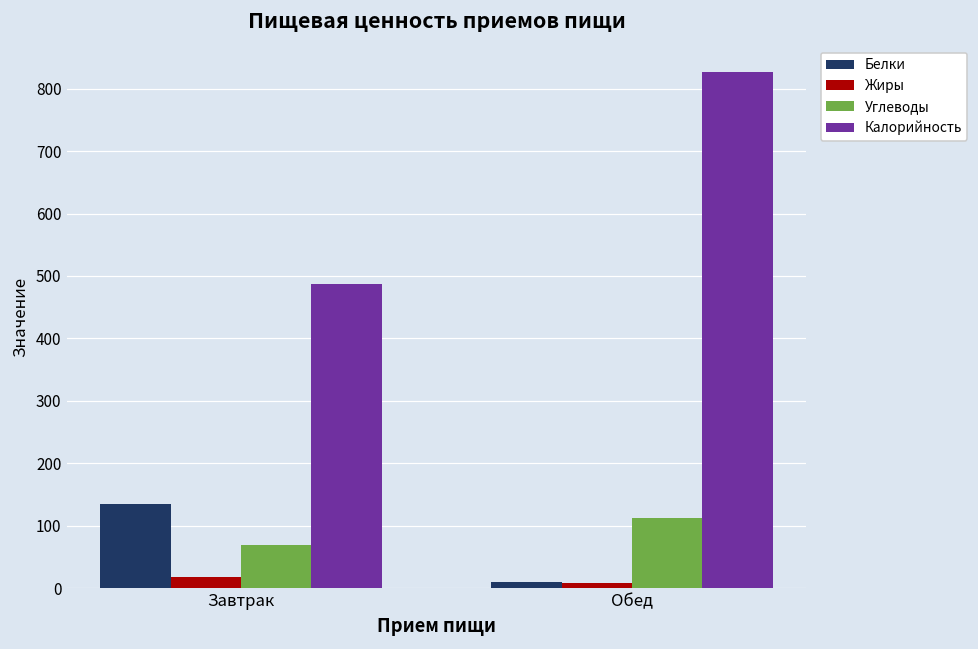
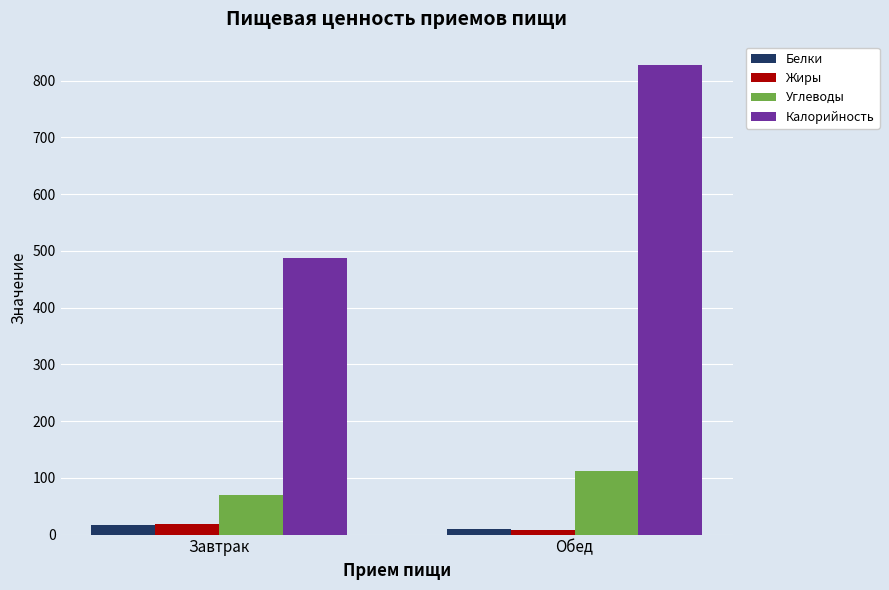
  {
    "Белки": {
-     "Завтрак": 140,
+     "Завтрак": 20,
      "Обед": 10
    },
    "Жиры": {
      "Завтрак": 20,
      "Обед": 10
    },
    "Углеводы": {
      "Завтрак": 70,
      "Обед": 110
    },
    "Калорийность": {
      "Завтрак": 490,
      "Обед": 830
    }
  }
